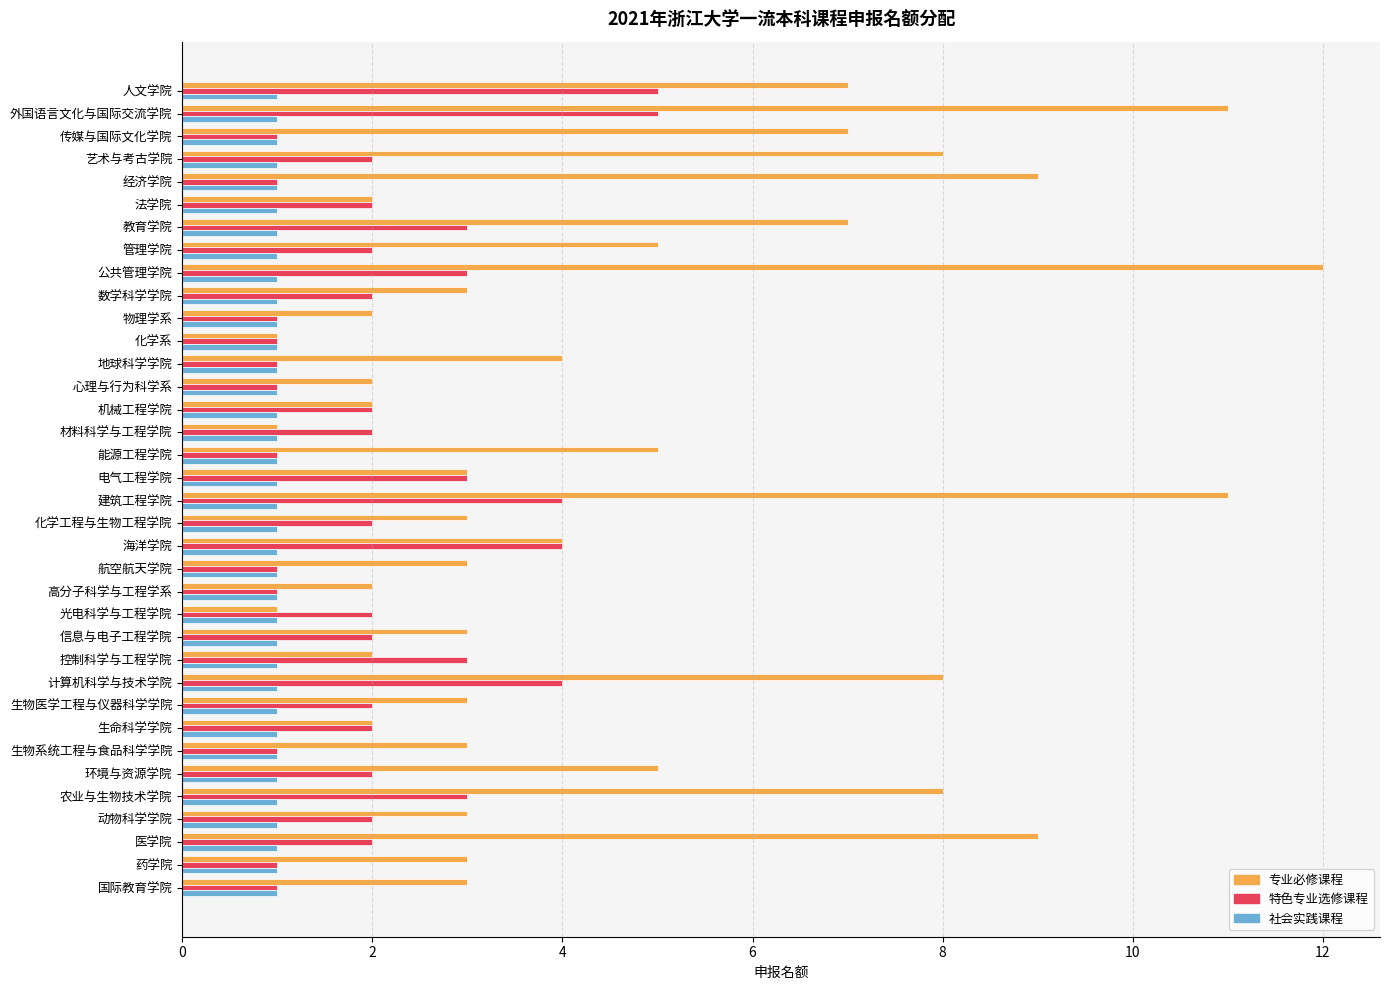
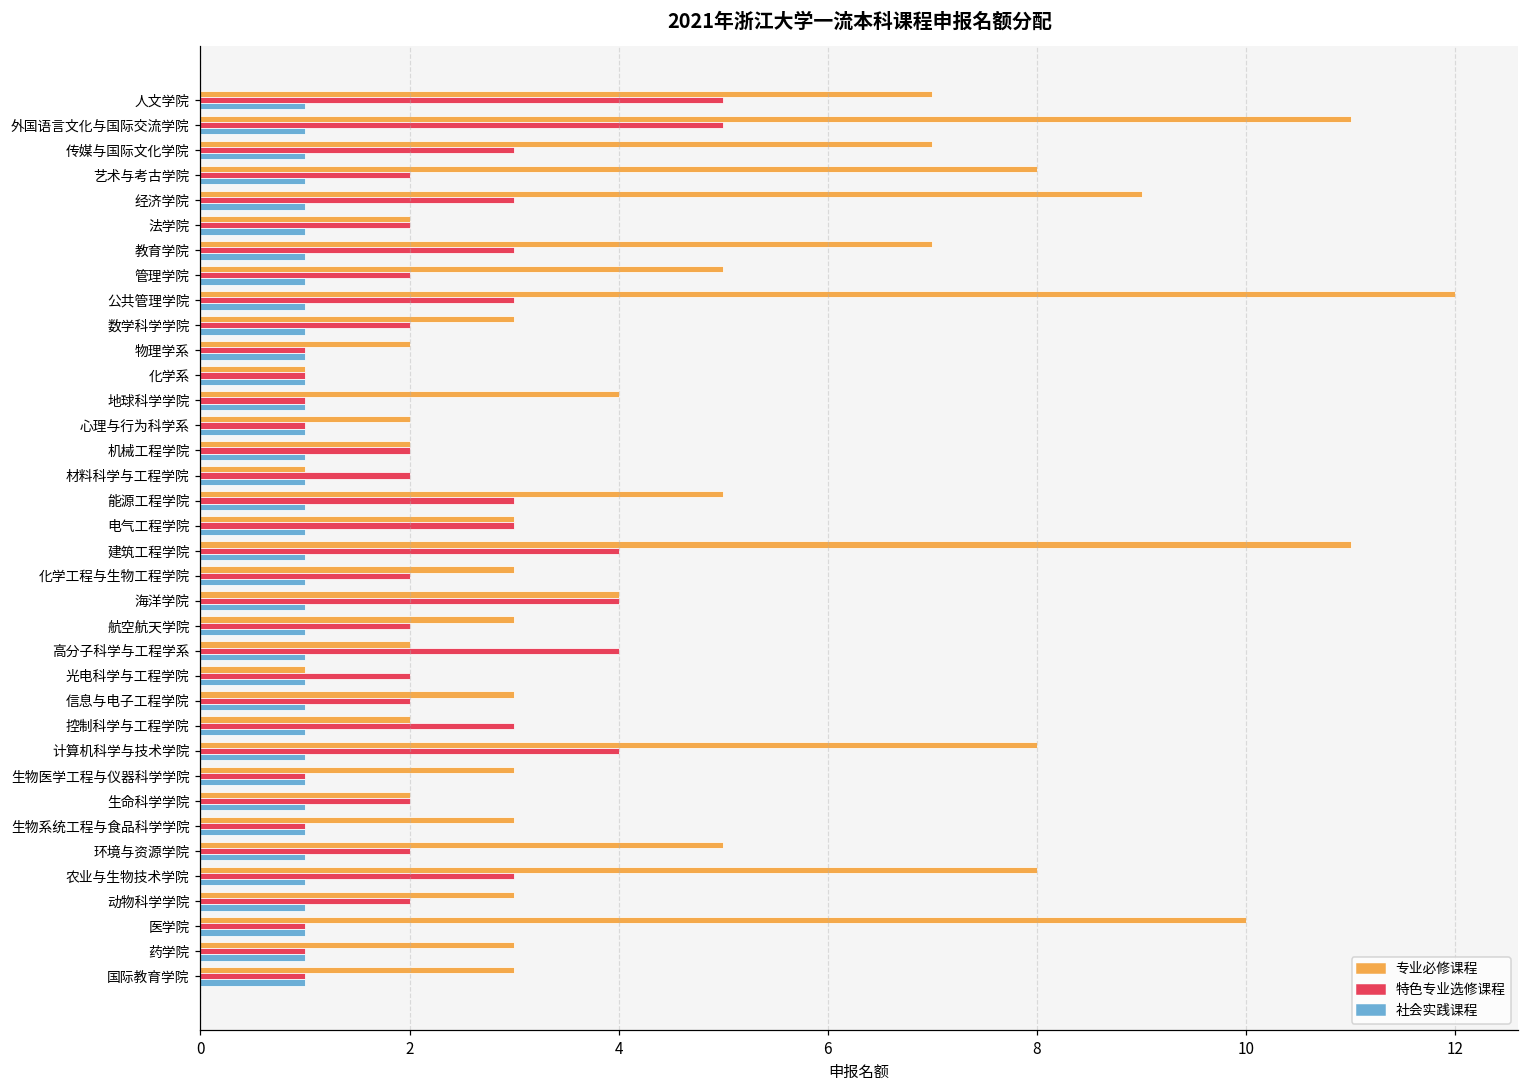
  {
    "专业必修课程": {
      "人文学院": 7,
      "外国语言文化与国际交流学院": 11,
      "传媒与国际文化学院": 7,
      "艺术与考古学院": 8,
      "经济学院": 9,
      "法学院": 2,
      "教育学院": 7,
      "管理学院": 5,
      "公共管理学院": 12,
      "数学科学学院": 3,
      "物理学系": 2,
      "化学系": 1,
      "地球科学学院": 4,
      "心理与行为科学系": 2,
      "机械工程学院": 2,
      "材料科学与工程学院": 1,
      "能源工程学院": 5,
      "电气工程学院": 3,
      "建筑工程学院": 11,
      "化学工程与生物工程学院": 3,
      "海洋学院": 4,
      "航空航天学院": 3,
      "高分子科学与工程学系": 2,
      "光电科学与工程学院": 1,
      "信息与电子工程学院": 3,
      "控制科学与工程学院": 2,
      "计算机科学与技术学院": 8,
      "生物医学工程与仪器科学学院": 3,
      "生命科学学院": 2,
      "生物系统工程与食品科学学院": 3,
      "环境与资源学院": 5,
      "农业与生物技术学院": 8,
      "动物科学学院": 3,
-     "医学院": 9,
+     "医学院": 10,
      "药学院": 3,
      "国际教育学院": 3
    },
    "特色专业选修课程": {
      "人文学院": 5,
      "外国语言文化与国际交流学院": 5,
-     "传媒与国际文化学院": 1,
+     "传媒与国际文化学院": 3,
      "艺术与考古学院": 2,
-     "经济学院": 1,
+     "经济学院": 3,
      "法学院": 2,
      "教育学院": 3,
      "管理学院": 2,
      "公共管理学院": 3,
      "数学科学学院": 2,
      "物理学系": 1,
      "化学系": 1,
      "地球科学学院": 1,
      "心理与行为科学系": 1,
      "机械工程学院": 2,
      "材料科学与工程学院": 2,
-     "能源工程学院": 1,
+     "能源工程学院": 3,
      "电气工程学院": 3,
      "建筑工程学院": 4,
      "化学工程与生物工程学院": 2,
      "海洋学院": 4,
-     "航空航天学院": 1,
-     "高分子科学与工程学系": 1,
+     "航空航天学院": 2,
+     "高分子科学与工程学系": 4,
      "光电科学与工程学院": 2,
      "信息与电子工程学院": 2,
      "控制科学与工程学院": 3,
      "计算机科学与技术学院": 4,
-     "生物医学工程与仪器科学学院": 2,
+     "生物医学工程与仪器科学学院": 1,
      "生命科学学院": 2,
      "生物系统工程与食品科学学院": 1,
      "环境与资源学院": 2,
      "农业与生物技术学院": 3,
      "动物科学学院": 2,
-     "医学院": 2,
+     "医学院": 1,
      "药学院": 1,
      "国际教育学院": 1
    },
    "社会实践课程": {
      "人文学院": 1,
      "外国语言文化与国际交流学院": 1,
      "传媒与国际文化学院": 1,
      "艺术与考古学院": 1,
      "经济学院": 1,
      "法学院": 1,
      "教育学院": 1,
      "管理学院": 1,
      "公共管理学院": 1,
      "数学科学学院": 1,
      "物理学系": 1,
      "化学系": 1,
      "地球科学学院": 1,
      "心理与行为科学系": 1,
      "机械工程学院": 1,
      "材料科学与工程学院": 1,
      "能源工程学院": 1,
      "电气工程学院": 1,
      "建筑工程学院": 1,
      "化学工程与生物工程学院": 1,
      "海洋学院": 1,
      "航空航天学院": 1,
      "高分子科学与工程学系": 1,
      "光电科学与工程学院": 1,
      "信息与电子工程学院": 1,
      "控制科学与工程学院": 1,
      "计算机科学与技术学院": 1,
      "生物医学工程与仪器科学学院": 1,
      "生命科学学院": 1,
      "生物系统工程与食品科学学院": 1,
      "环境与资源学院": 1,
      "农业与生物技术学院": 1,
      "动物科学学院": 1,
      "医学院": 1,
      "药学院": 1,
      "国际教育学院": 1
    }
  }
